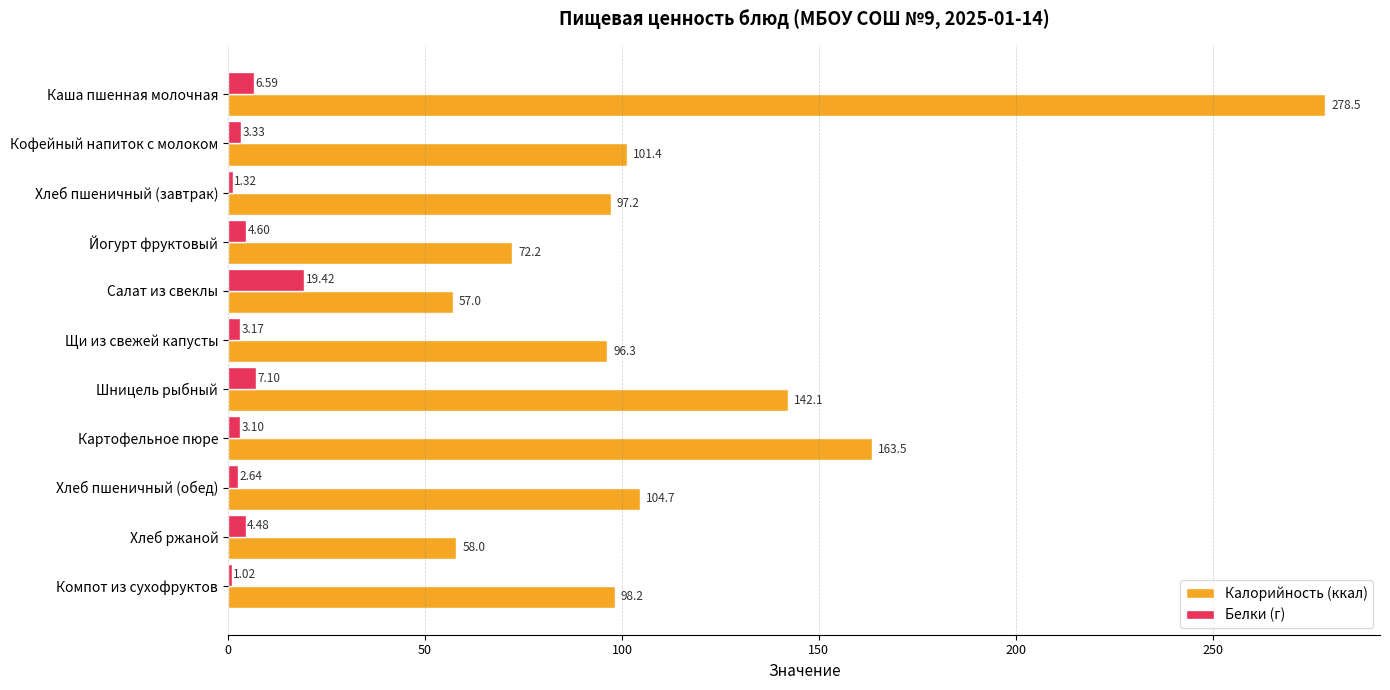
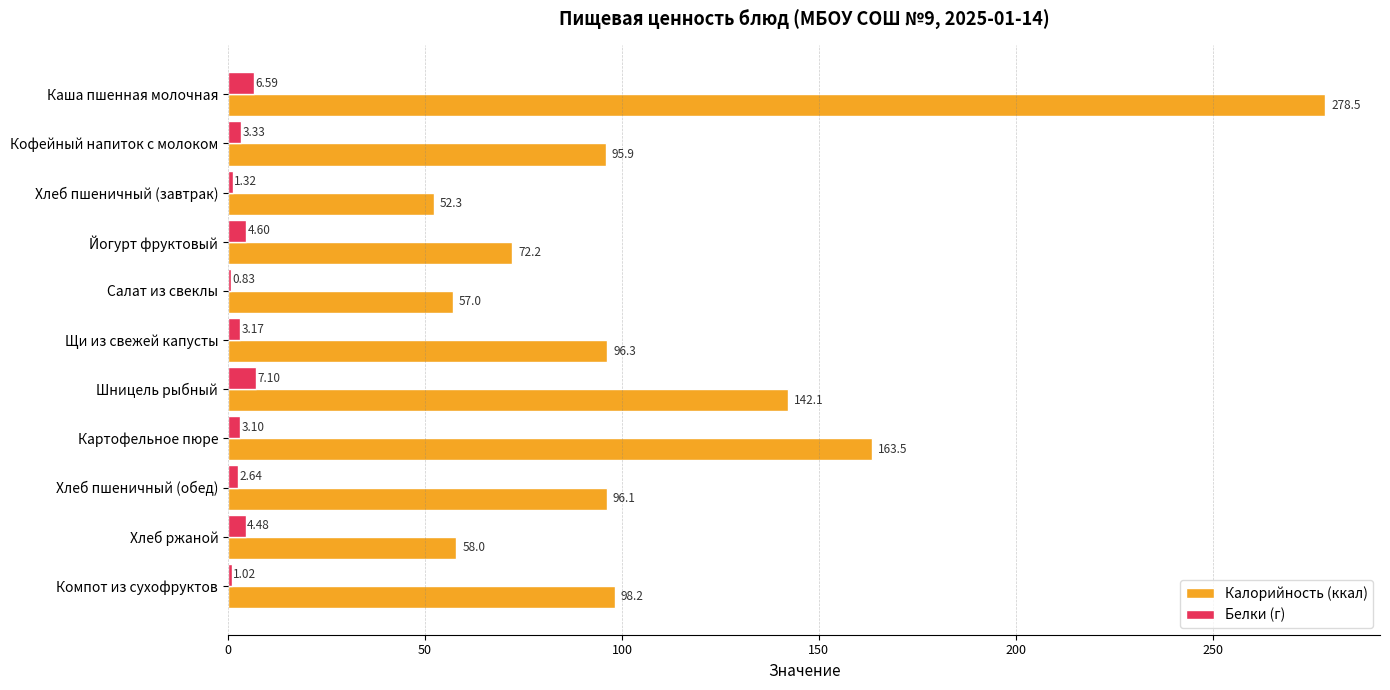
  {
    "Калорийность (ккал)": {
      "Каша пшенная молочная": 278.5,
-     "Кофейный напиток с молоком": 101.4,
-     "Хлеб пшеничный (завтрак)": 97.2,
+     "Кофейный напиток с молоком": 95.9,
+     "Хлеб пшеничный (завтрак)": 52.3,
      "Йогурт фруктовый": 72.2,
      "Салат из свеклы": 57.0,
      "Щи из свежей капусты": 96.3,
      "Шницель рыбный": 142.1,
      "Картофельное пюре": 163.5,
-     "Хлеб пшеничный (обед)": 104.7,
+     "Хлеб пшеничный (обед)": 96.1,
      "Хлеб ржаной": 58.0,
      "Компот из сухофруктов": 98.2
    },
    "Белки (г)": {
      "Каша пшенная молочная": 6.59,
      "Кофейный напиток с молоком": 3.33,
      "Хлеб пшеничный (завтрак)": 1.32,
      "Йогурт фруктовый": 4.60,
-     "Салат из свеклы": 19.42,
+     "Салат из свеклы": 0.83,
      "Щи из свежей капусты": 3.17,
      "Шницель рыбный": 7.10,
      "Картофельное пюре": 3.10,
      "Хлеб пшеничный (обед)": 2.64,
      "Хлеб ржаной": 4.48,
      "Компот из сухофруктов": 1.02
    }
  }
